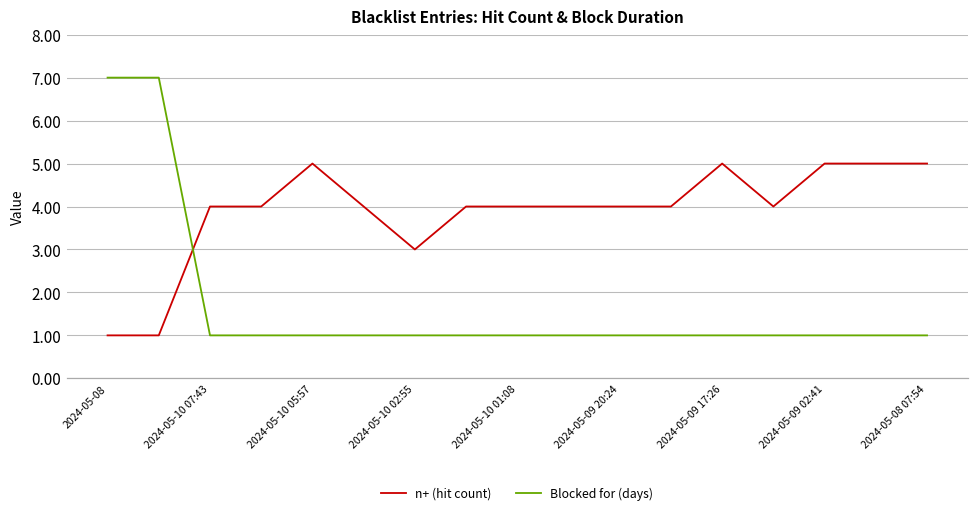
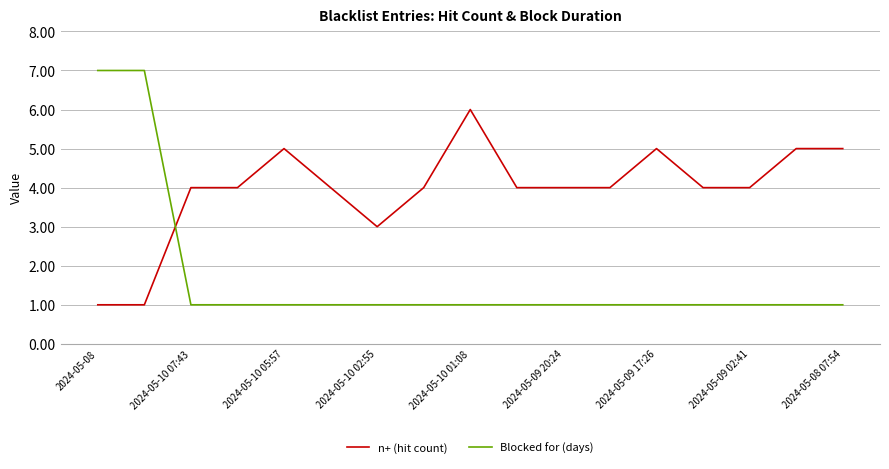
  {
    "n+ (hit count)": {
      "2024-05-08": 1,
      "2024-05-10 07:43": 4,
      "2024-05-10 05:57": 5,
      "2024-05-10 02:55": 3,
-     "2024-05-10 01:08": 4,
+     "2024-05-10 01:08": 6,
      "2024-05-09 20:24": 4,
      "2024-05-09 17:26": 5,
-     "2024-05-09 02:41": 5,
+     "2024-05-09 02:41": 4,
      "2024-05-08 07:54": 5
    },
    "Blocked for (days)": {
      "2024-05-08": 7,
      "2024-05-10 07:43": 1,
      "2024-05-10 05:57": 1,
      "2024-05-10 02:55": 1,
      "2024-05-10 01:08": 1,
      "2024-05-09 20:24": 1,
      "2024-05-09 17:26": 1,
      "2024-05-09 02:41": 1,
      "2024-05-08 07:54": 1
    }
  }
